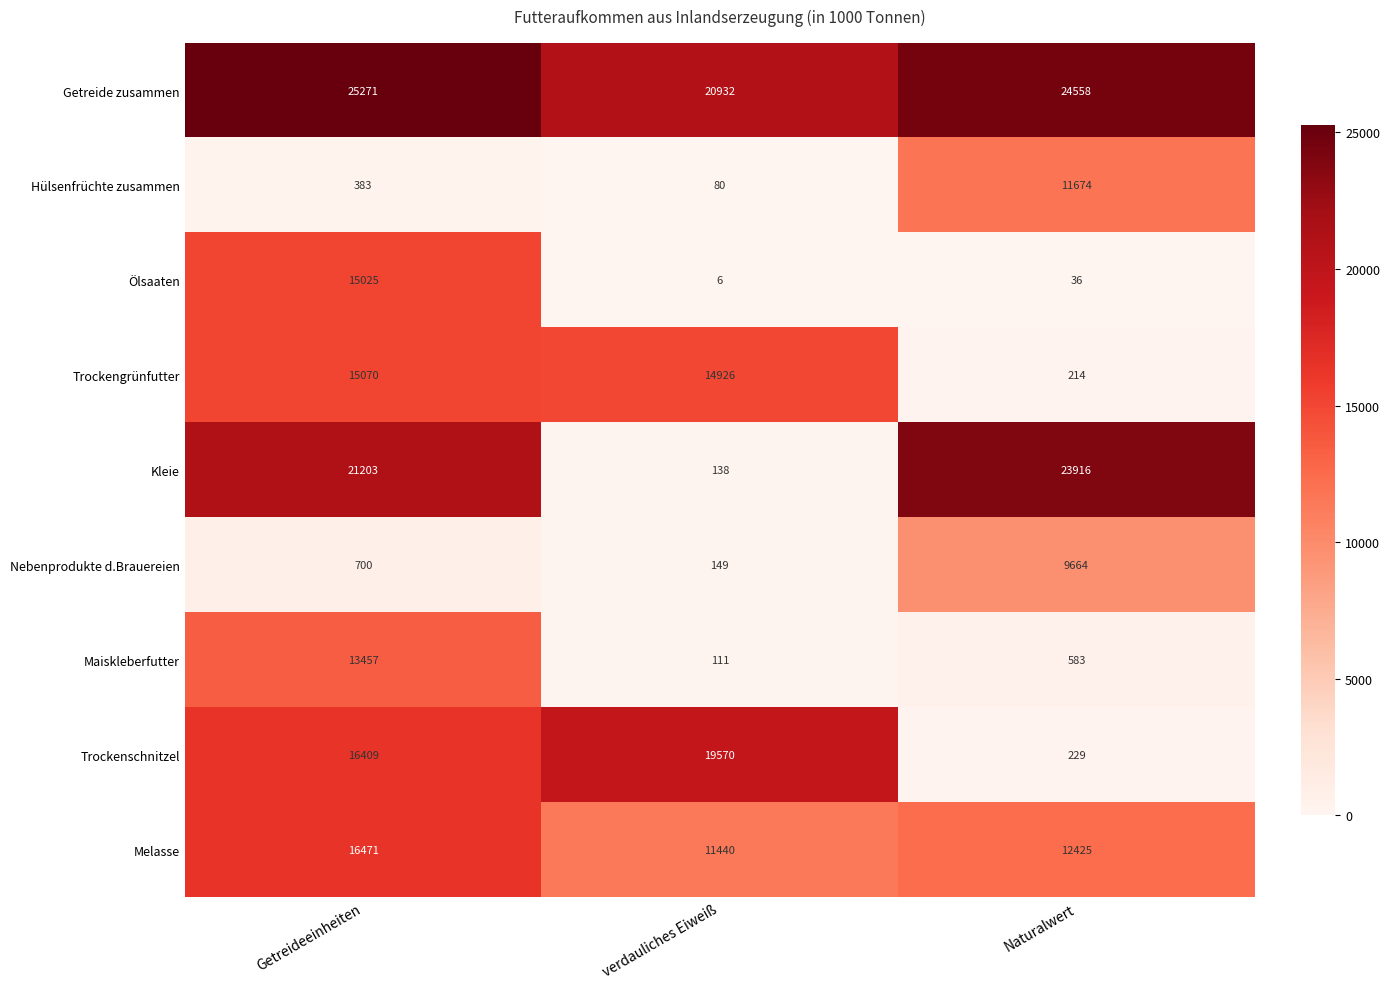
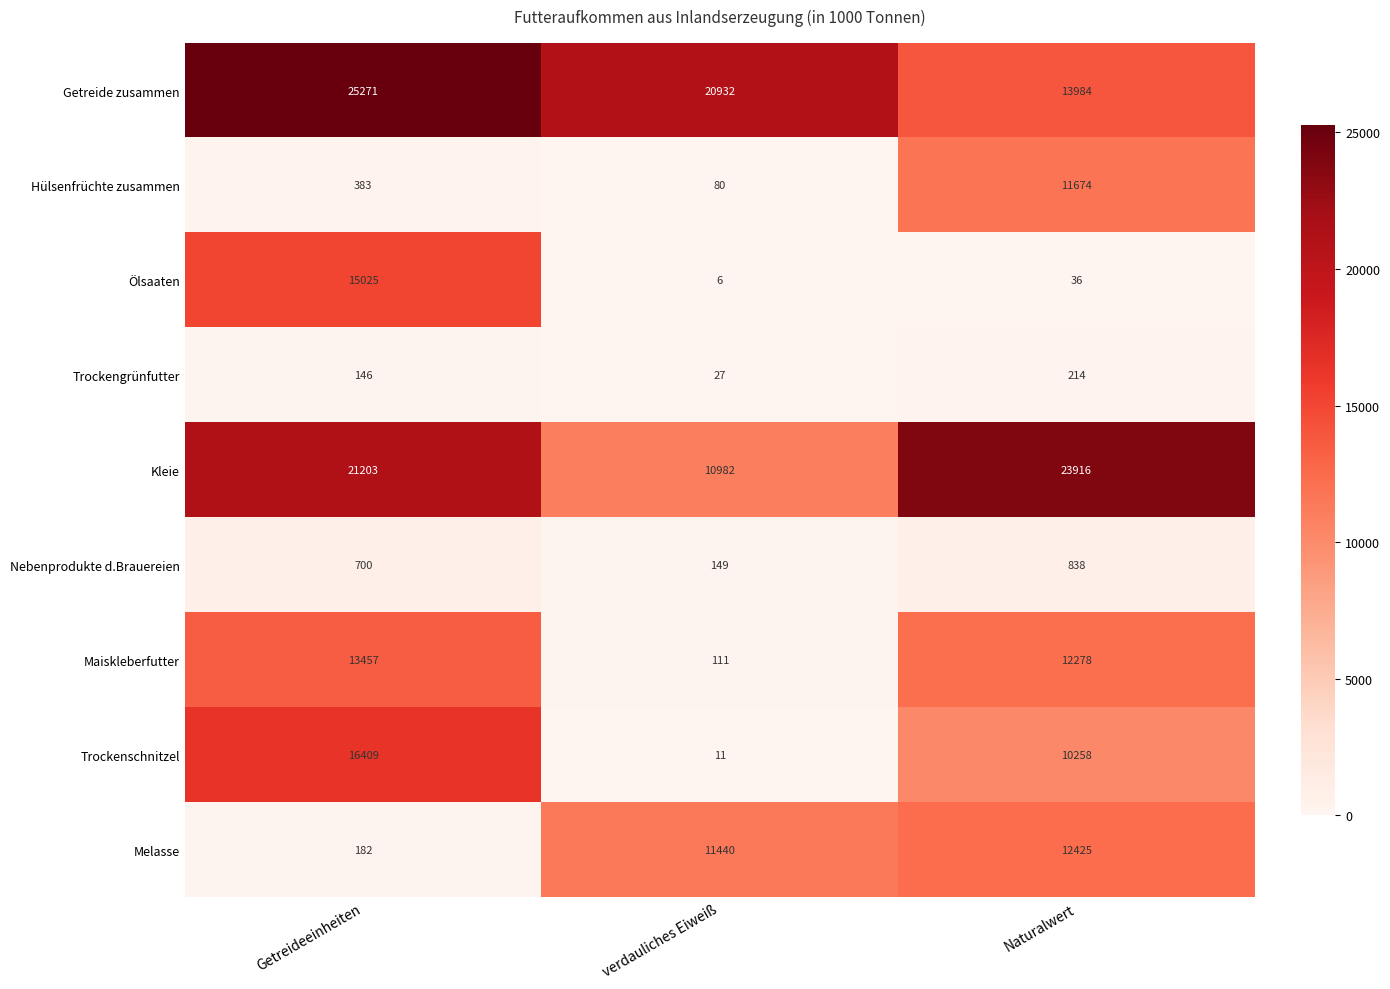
  {
    "Getreide zusammen": {
      "Getreideeinheiten": 25271,
      "verdauliches Eiweiß": 20932,
-     "Naturalwert": 24558
+     "Naturalwert": 13984
    },
    "Hülsenfrüchte zusammen": {
      "Getreideeinheiten": 383,
      "verdauliches Eiweiß": 80,
      "Naturalwert": 11674
    },
    "Ölsaaten": {
      "Getreideeinheiten": 15025,
      "verdauliches Eiweiß": 6,
      "Naturalwert": 36
    },
    "Trockengrünfutter": {
-     "Getreideeinheiten": 15070,
-     "verdauliches Eiweiß": 14926,
+     "Getreideeinheiten": 146,
+     "verdauliches Eiweiß": 27,
      "Naturalwert": 214
    },
    "Kleie": {
      "Getreideeinheiten": 21203,
-     "verdauliches Eiweiß": 138,
+     "verdauliches Eiweiß": 10982,
      "Naturalwert": 23916
    },
    "Nebenprodukte d.Brauereien": {
      "Getreideeinheiten": 700,
      "verdauliches Eiweiß": 149,
-     "Naturalwert": 9664
+     "Naturalwert": 838
    },
    "Maiskleberfutter": {
      "Getreideeinheiten": 13457,
      "verdauliches Eiweiß": 111,
-     "Naturalwert": 583
+     "Naturalwert": 12278
    },
    "Trockenschnitzel": {
      "Getreideeinheiten": 16409,
-     "verdauliches Eiweiß": 19570,
-     "Naturalwert": 229
+     "verdauliches Eiweiß": 11,
+     "Naturalwert": 10258
    },
    "Melasse": {
-     "Getreideeinheiten": 16471,
+     "Getreideeinheiten": 182,
      "verdauliches Eiweiß": 11440,
      "Naturalwert": 12425
    }
  }
